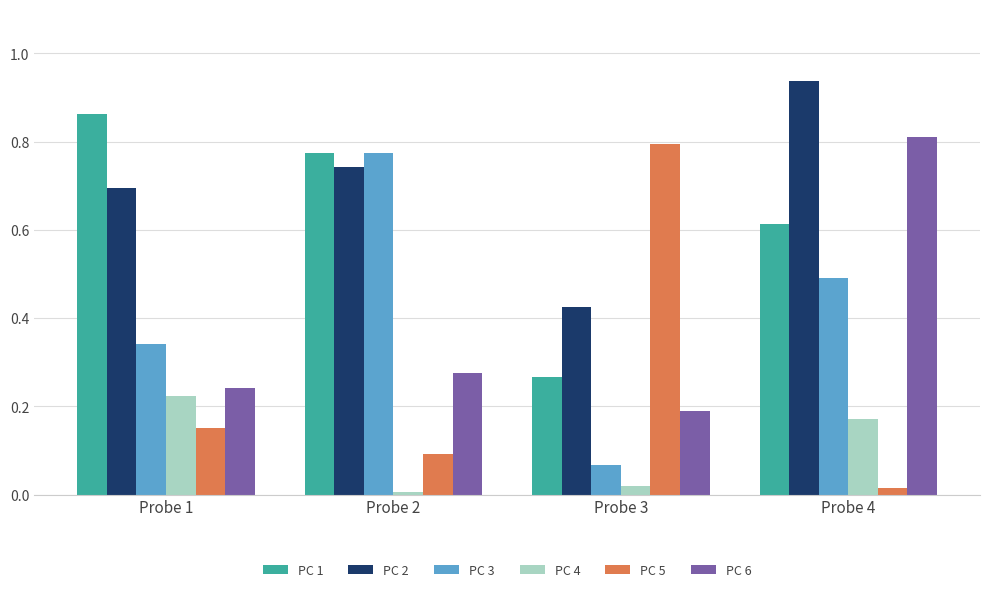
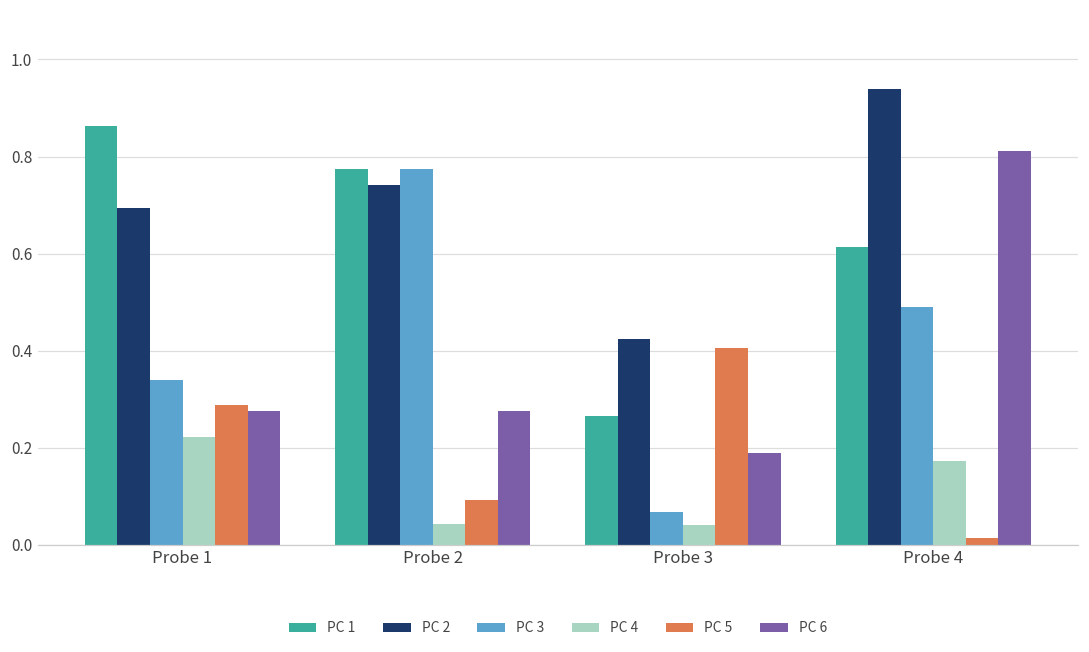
  {
    "PC 2": {
      "Probe 1": 0.69,
      "Probe 2": 0.74,
      "Probe 3": 0.42,
      "Probe 4": 0.94
    },
    "PC 4": {
      "Probe 1": 0.22,
-     "Probe 2": 0.01,
-     "Probe 3": 0.02,
+     "Probe 2": 0.04,
+     "Probe 3": 0.04,
      "Probe 4": 0.17
    },
    "PC 5": {
-     "Probe 1": 0.15,
+     "Probe 1": 0.29,
      "Probe 2": 0.09,
-     "Probe 3": 0.79,
+     "Probe 3": 0.40,
      "Probe 4": 0.01
    },
    "PC 6": {
-     "Probe 1": 0.24,
+     "Probe 1": 0.28,
      "Probe 2": 0.27,
      "Probe 3": 0.19,
      "Probe 4": 0.81
    }
  }
